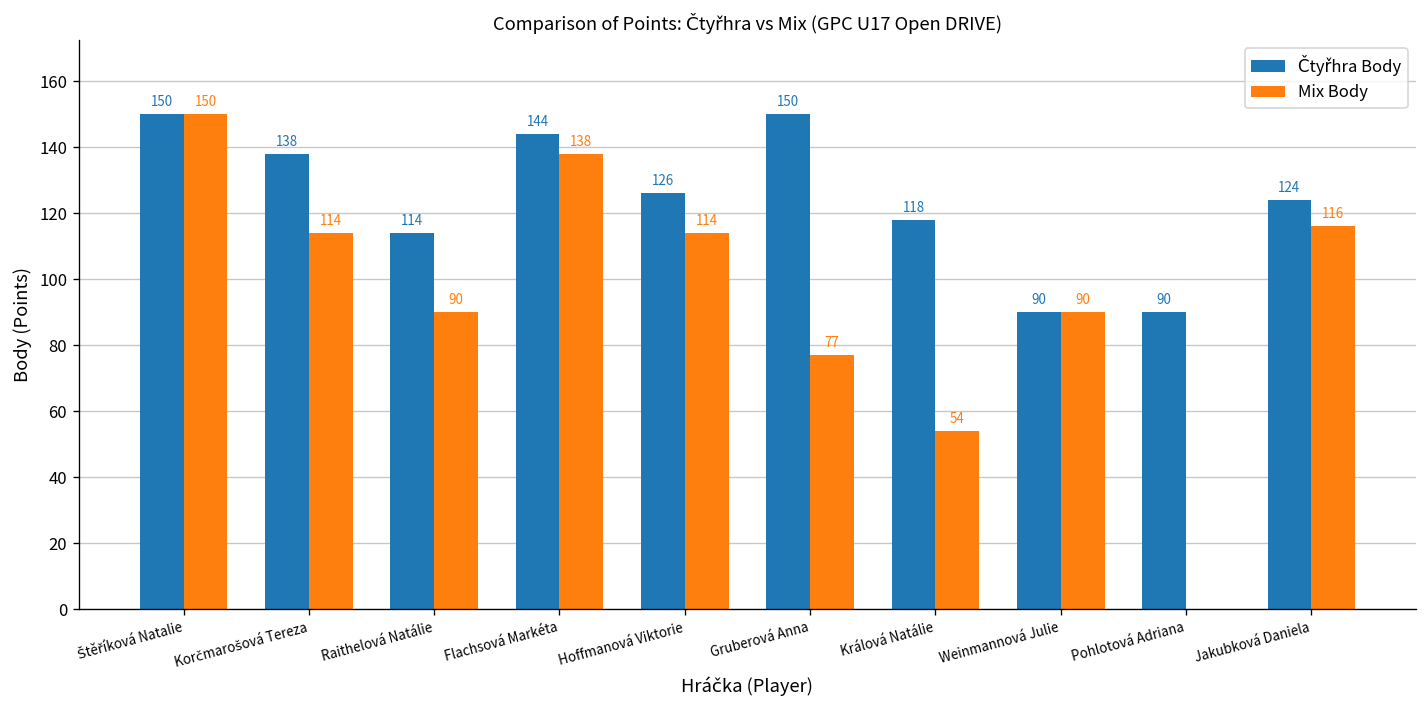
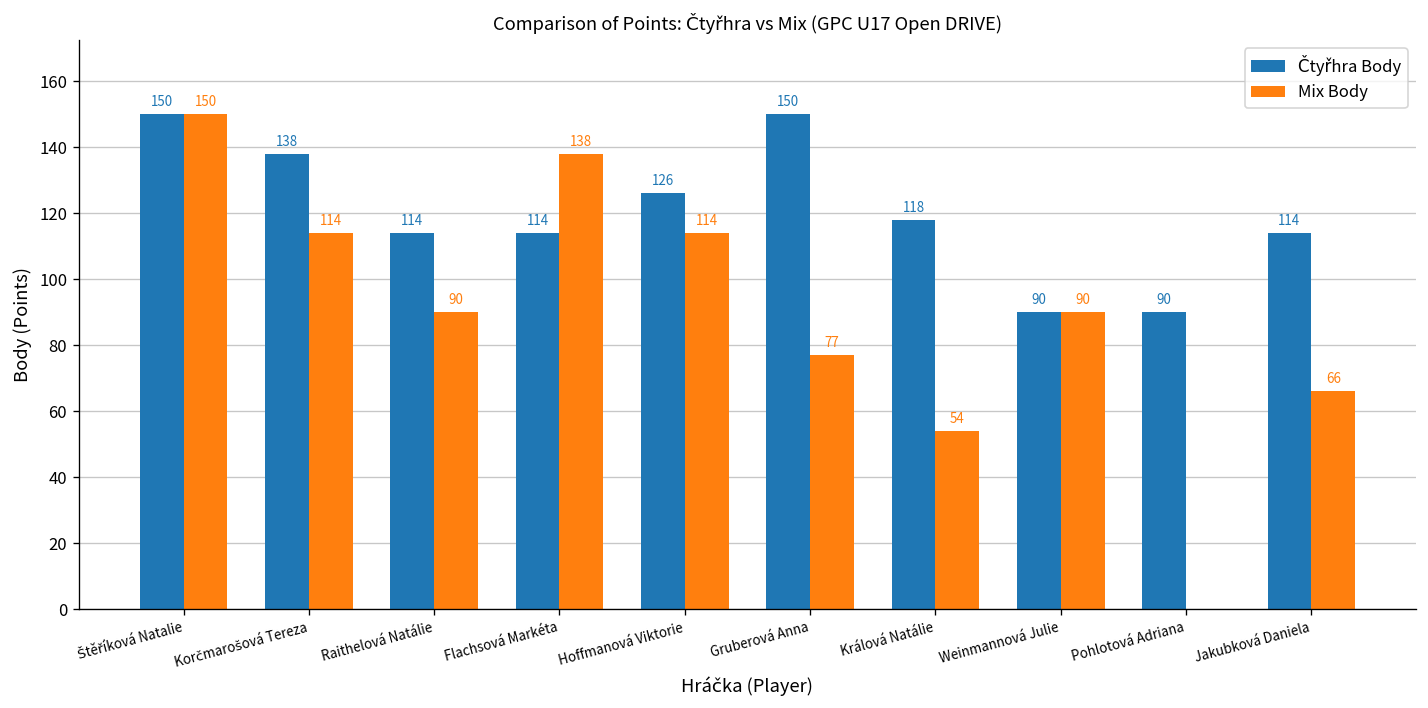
  {
    "Čtyřhra Body": {
      "Štěříková Natalie": 150,
      "Korčmarošová Tereza": 138,
      "Raithelová Natálie": 114,
-     "Flachsová Markéta": 144,
+     "Flachsová Markéta": 114,
      "Hoffmanová Viktorie": 126,
      "Gruberová Anna": 150,
      "Králová Natálie": 118,
      "Weinmannová Julie": 90,
      "Pohlotová Adriana": 90,
-     "Jakubková Daniela": 124
+     "Jakubková Daniela": 114
    },
    "Mix Body": {
      "Štěříková Natalie": 150,
      "Korčmarošová Tereza": 114,
      "Raithelová Natálie": 90,
      "Flachsová Markéta": 138,
      "Hoffmanová Viktorie": 114,
      "Gruberová Anna": 77,
      "Králová Natálie": 54,
      "Weinmannová Julie": 90,
-     "Jakubková Daniela": 116
+     "Jakubková Daniela": 66
    }
  }
